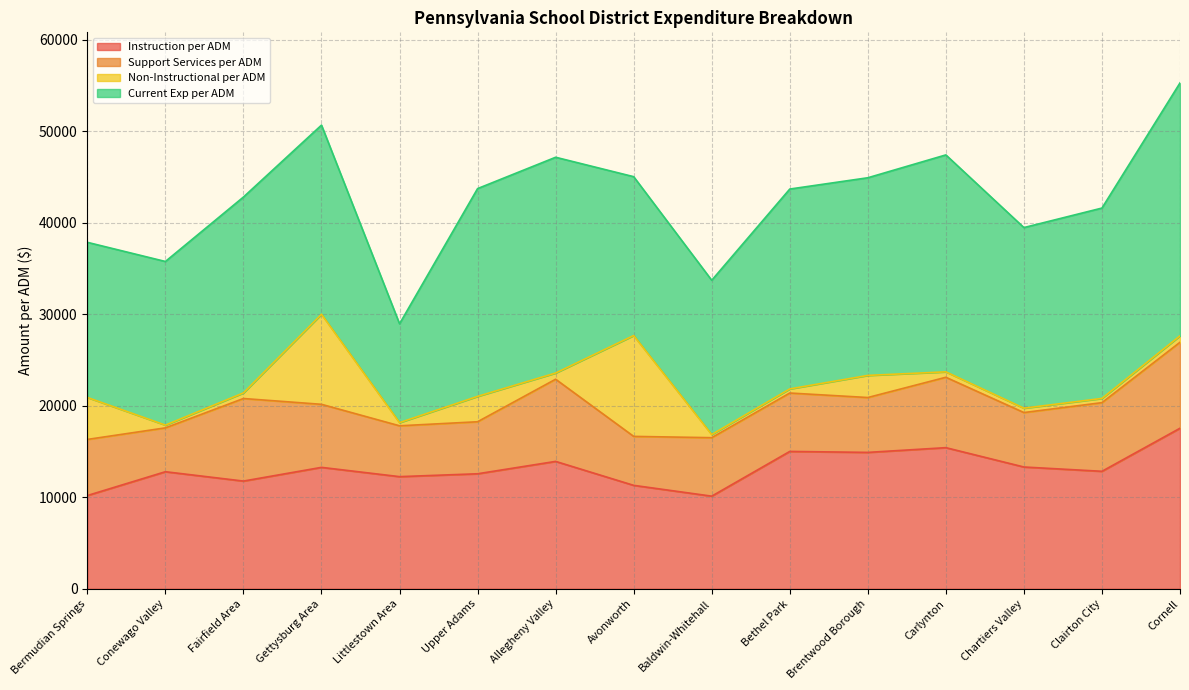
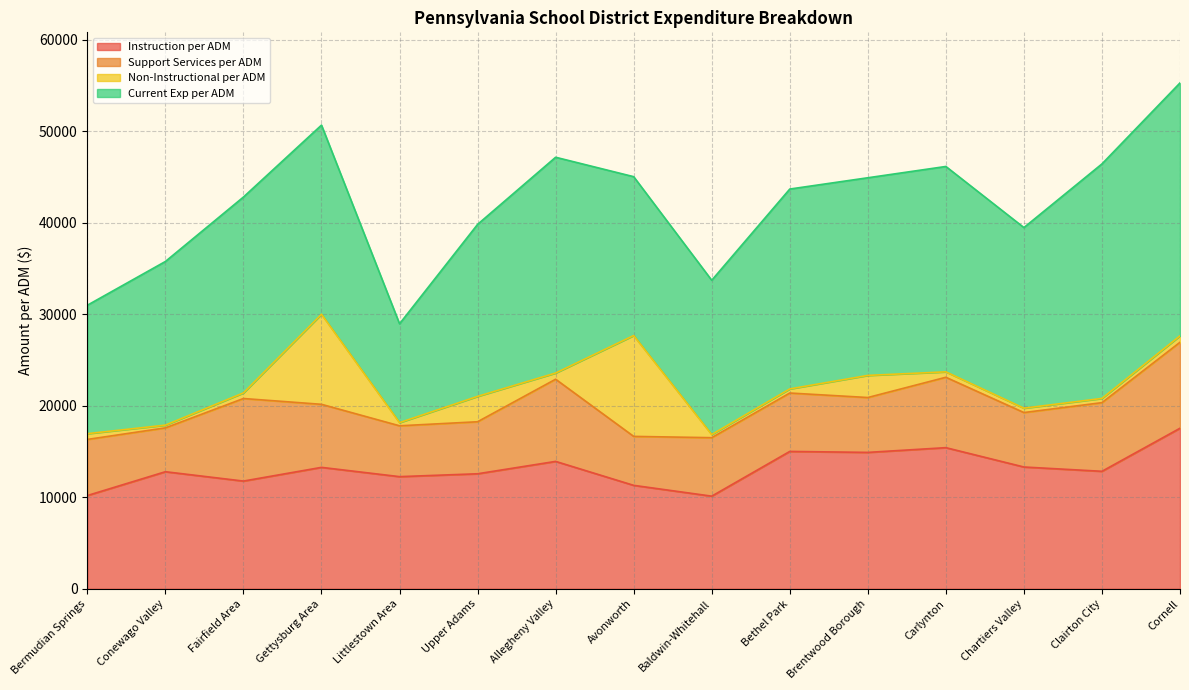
  {
    "Non-Instructional per ADM": {
-     "Bermudian Springs": 5000,
+     "Bermudian Springs": 1000,
      "Conewago Valley": 0,
      "Fairfield Area": 1000,
      "Gettysburg Area": 10000,
      "Littlestown Area": 0,
      "Upper Adams": 3000,
      "Allegheny Valley": 1000,
      "Avonworth": 11000,
      "Baldwin-Whitehall": 0,
      "Bethel Park": 0,
      "Brentwood Borough": 2000,
      "Carlynton": 1000,
      "Chartiers Valley": 0,
      "Clairton City": 0,
      "Cornell": 1000
    },
    "Current Exp per ADM": {
-     "Bermudian Springs": 17000,
+     "Bermudian Springs": 14000,
      "Conewago Valley": 18000,
      "Fairfield Area": 21000,
      "Gettysburg Area": 21000,
      "Littlestown Area": 11000,
-     "Upper Adams": 23000,
+     "Upper Adams": 19000,
      "Allegheny Valley": 24000,
      "Avonworth": 17000,
      "Baldwin-Whitehall": 17000,
      "Bethel Park": 22000,
      "Brentwood Borough": 22000,
-     "Carlynton": 24000,
+     "Carlynton": 22000,
      "Chartiers Valley": 20000,
-     "Clairton City": 21000,
+     "Clairton City": 26000,
      "Cornell": 28000
    }
  }
